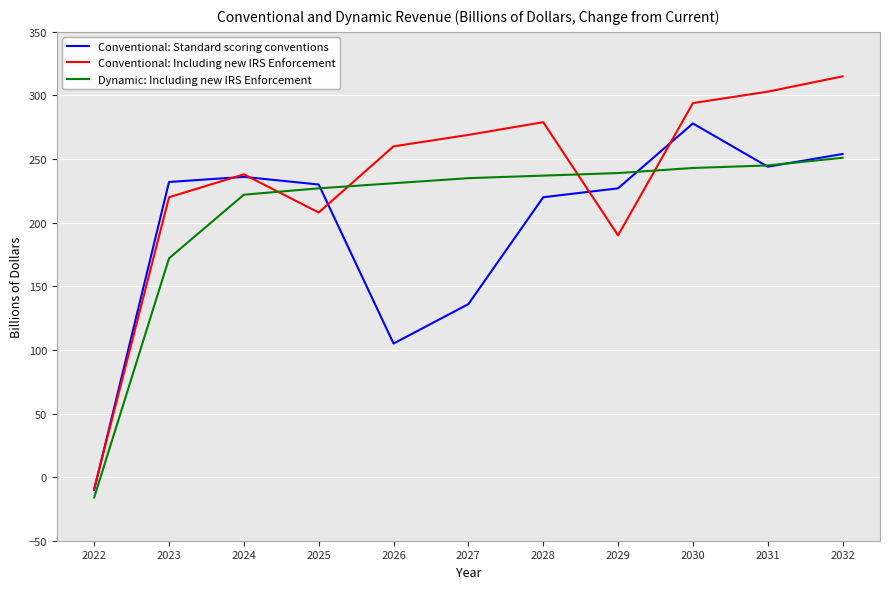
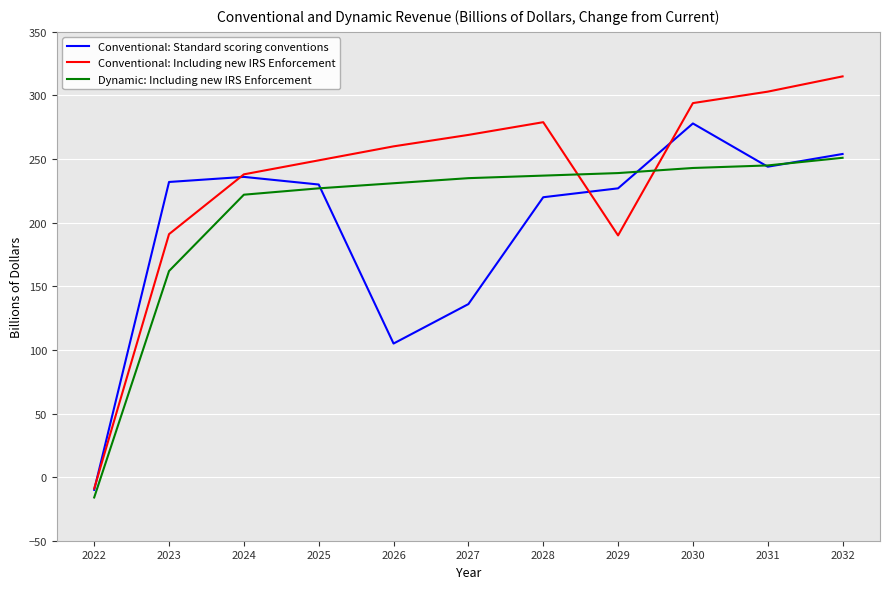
  {
    "Conventional: Standard scoring conventions": {
      "2023": 232,
      "2024": 236,
      "2025": 230,
      "2026": 105,
      "2027": 136,
      "2028": 220,
      "2029": 227,
      "2030": 278,
      "2032": 254
    },
    "Conventional: Including new IRS Enforcement": {
-     "2023": 220,
+     "2023": 191,
      "2024": 238,
-     "2025": 208,
+     "2025": 249,
      "2026": 260,
      "2027": 269,
      "2028": 279,
      "2029": 190,
      "2030": 294,
      "2031": 303,
      "2032": 315
    },
    "Dynamic: Including new IRS Enforcement": {
      "2022": -16,
-     "2023": 172,
+     "2023": 162,
      "2024": 222,
      "2025": 227,
      "2026": 231,
      "2027": 235,
      "2028": 237,
      "2029": 239,
      "2030": 243,
      "2032": 251
    }
  }
